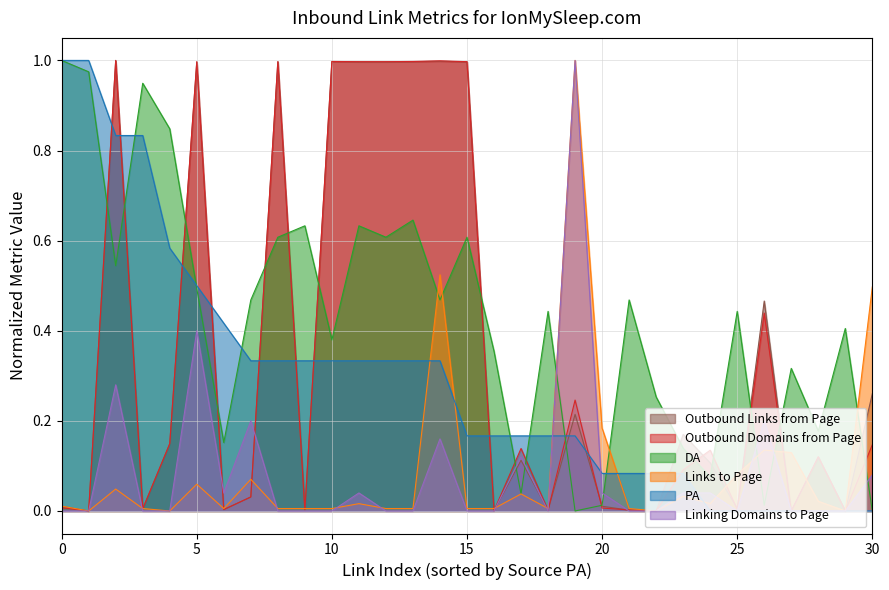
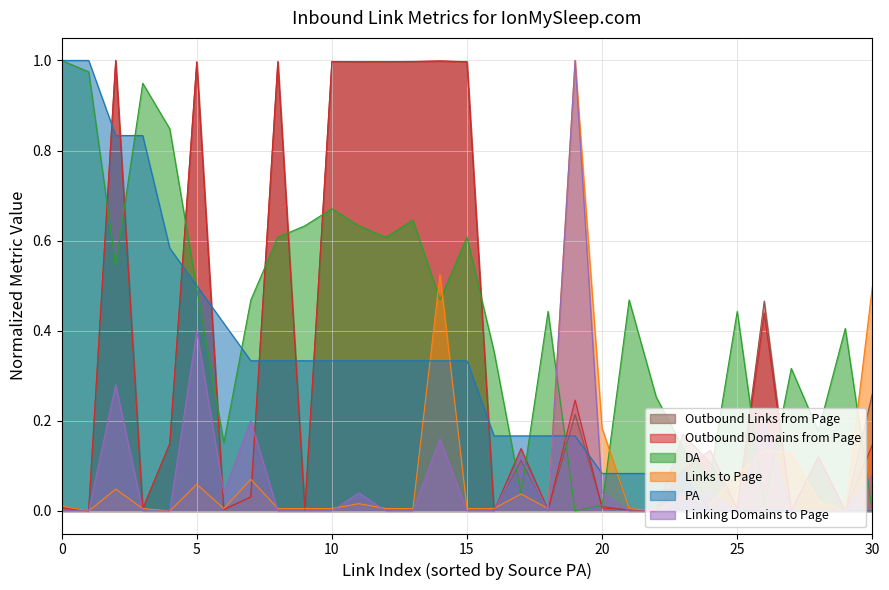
  {
    "Outbound Links from Page": {
      "30": 0.26
    },
    "Outbound Domains from Page": {
      "30": 0.15
    },
    "DA": {
      "5": 0.49,
-     "10": 0.38,
+     "10": 0.67,
      "15": 0.61,
      "25": 0.44
    },
    "Links to Page": {
      "5": 0.06,
      "20": 0.18,
      "30": 0.50
    },
    "PA": {
      "5": 0.50,
      "10": 0.33,
-     "15": 0.17,
+     "15": 0.33,
      "20": 0.08
    },
    "Linking Domains to Page": {
      "0": 0.00,
      "5": 0.40,
      "20": 0.04,
      "30": 0.08
    }
  }
